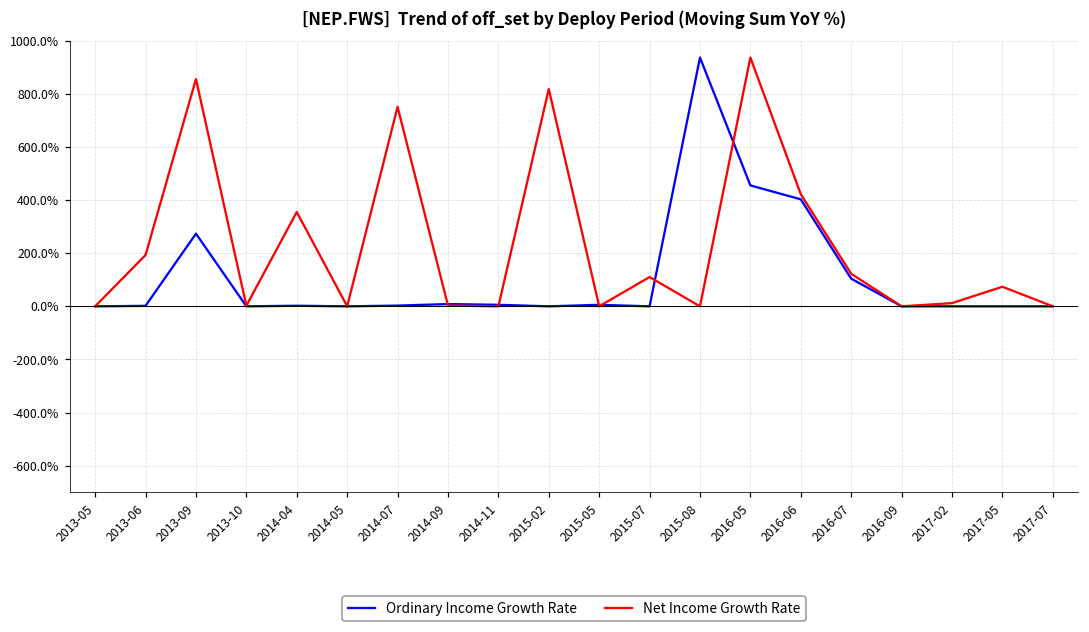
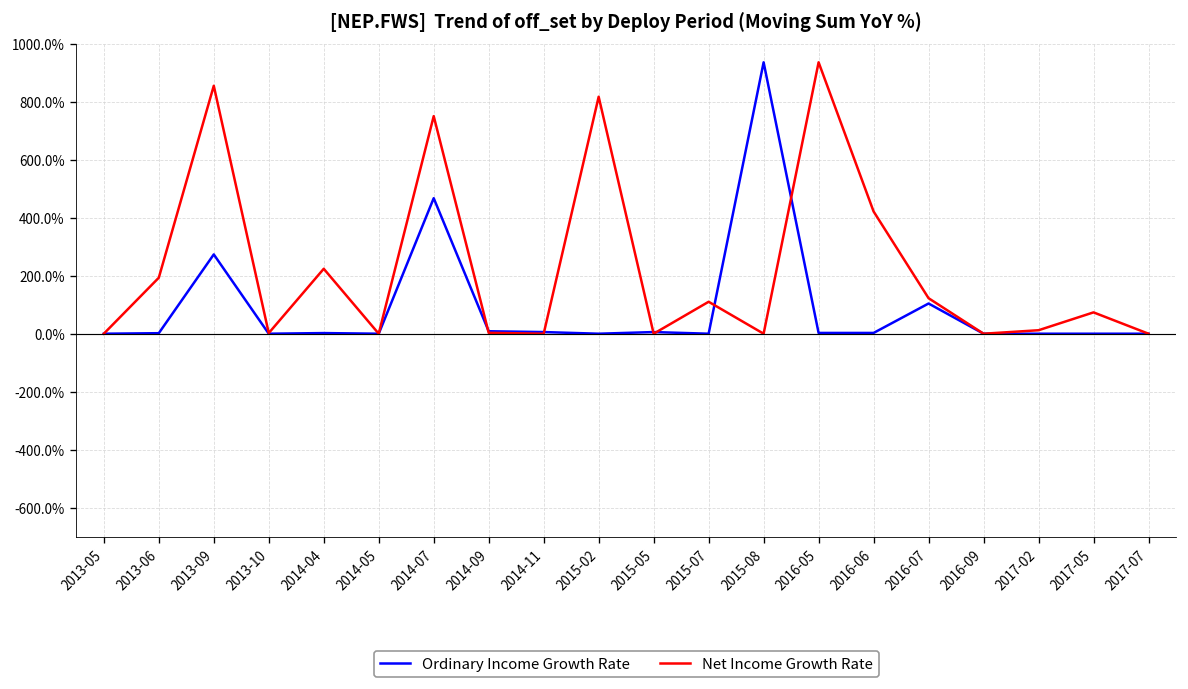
  {
    "Ordinary Income Growth Rate": {
      "2013-06": "0%",
      "2013-09": "270%",
      "2014-04": "0%",
-     "2014-07": "0%",
+     "2014-07": "470%",
      "2015-02": "0%",
      "2015-07": "0%",
      "2015-08": "940%",
-     "2016-05": "460%",
-     "2016-06": "400%",
+     "2016-05": "0%",
+     "2016-06": "0%",
      "2016-07": "100%",
      "2017-02": "0%",
      "2017-05": "0%"
    },
    "Net Income Growth Rate": {
      "2013-06": "190%",
      "2013-09": "860%",
-     "2014-04": "350%",
+     "2014-04": "220%",
      "2014-07": "750%",
      "2015-02": "820%",
      "2015-07": "110%",
      "2015-08": "0%",
      "2016-05": "940%",
      "2016-06": "420%",
      "2016-07": "120%",
      "2017-02": "10%",
      "2017-05": "70%"
    }
  }
